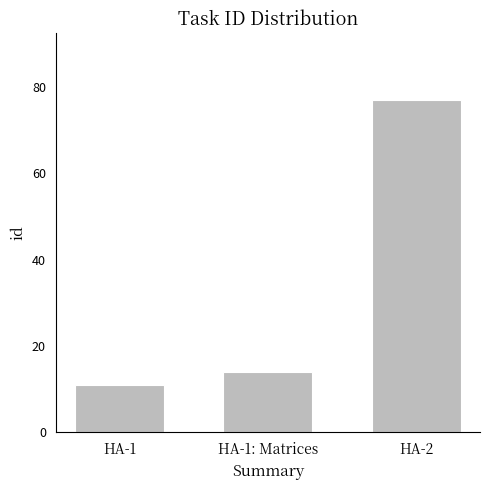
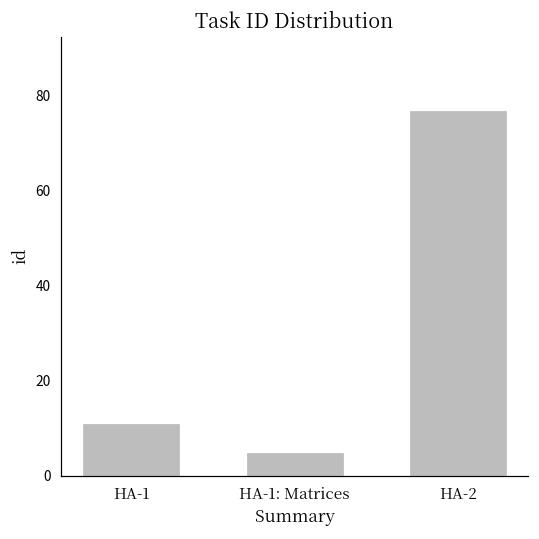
  {
    "HA-1": 11,
-   "HA-1: Matrices": 14,
+   "HA-1: Matrices": 5,
    "HA-2": 77
  }
